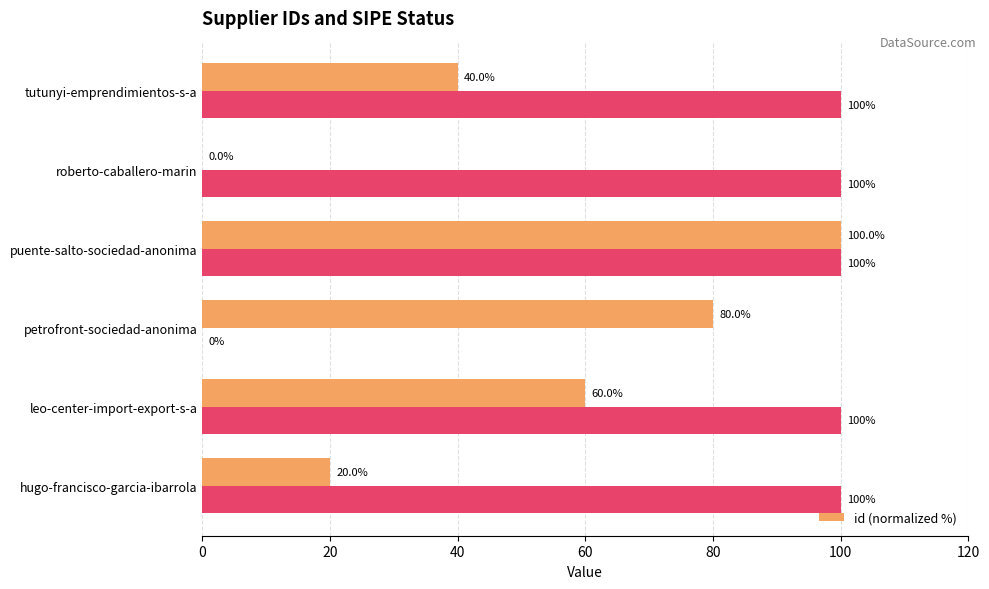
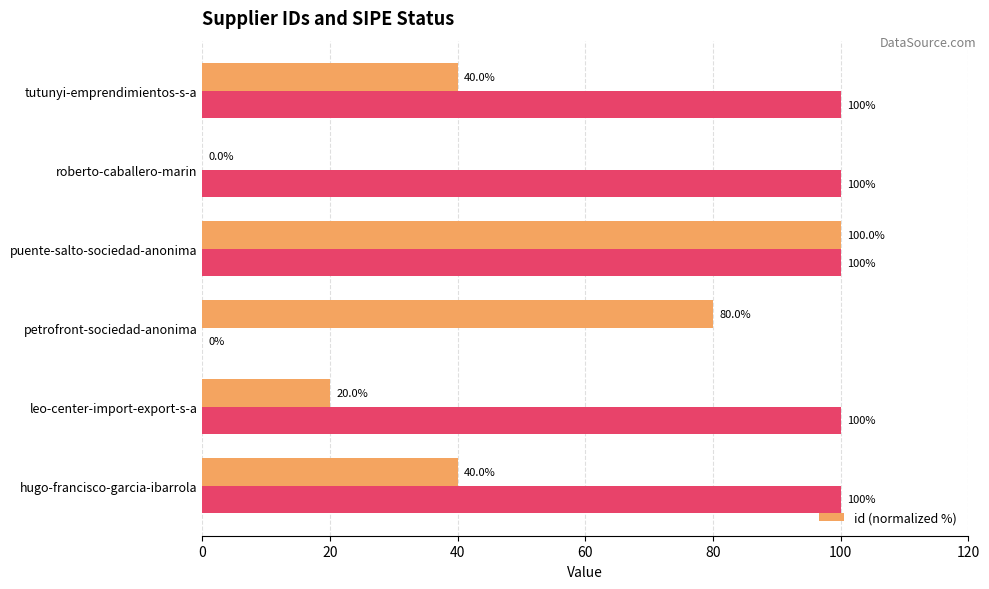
  {
    "id (normalized %)": {
      "tutunyi-emprendimientos-s-a": "40.0%",
      "roberto-caballero-marin": "0.0%",
      "puente-salto-sociedad-anonima": "100.0%",
      "petrofront-sociedad-anonima": "80.0%",
-     "leo-center-import-export-s-a": "60.0%",
-     "hugo-francisco-garcia-ibarrola": "20.0%"
+     "leo-center-import-export-s-a": "20.0%",
+     "hugo-francisco-garcia-ibarrola": "40.0%"
    }
  }
